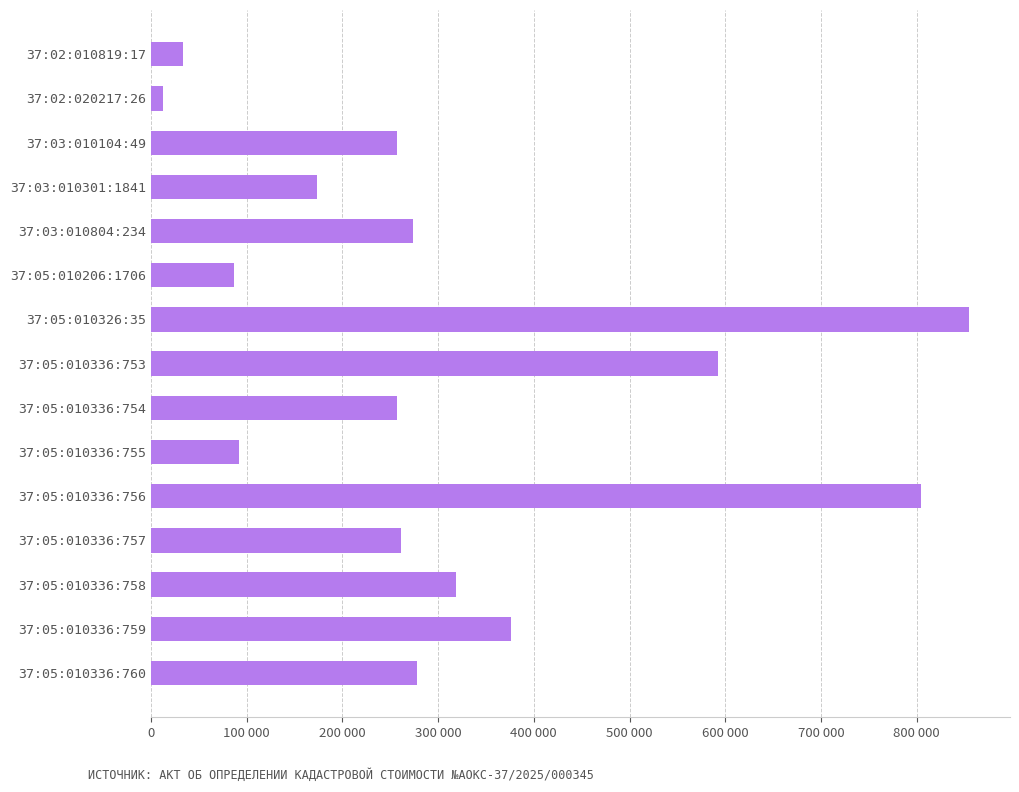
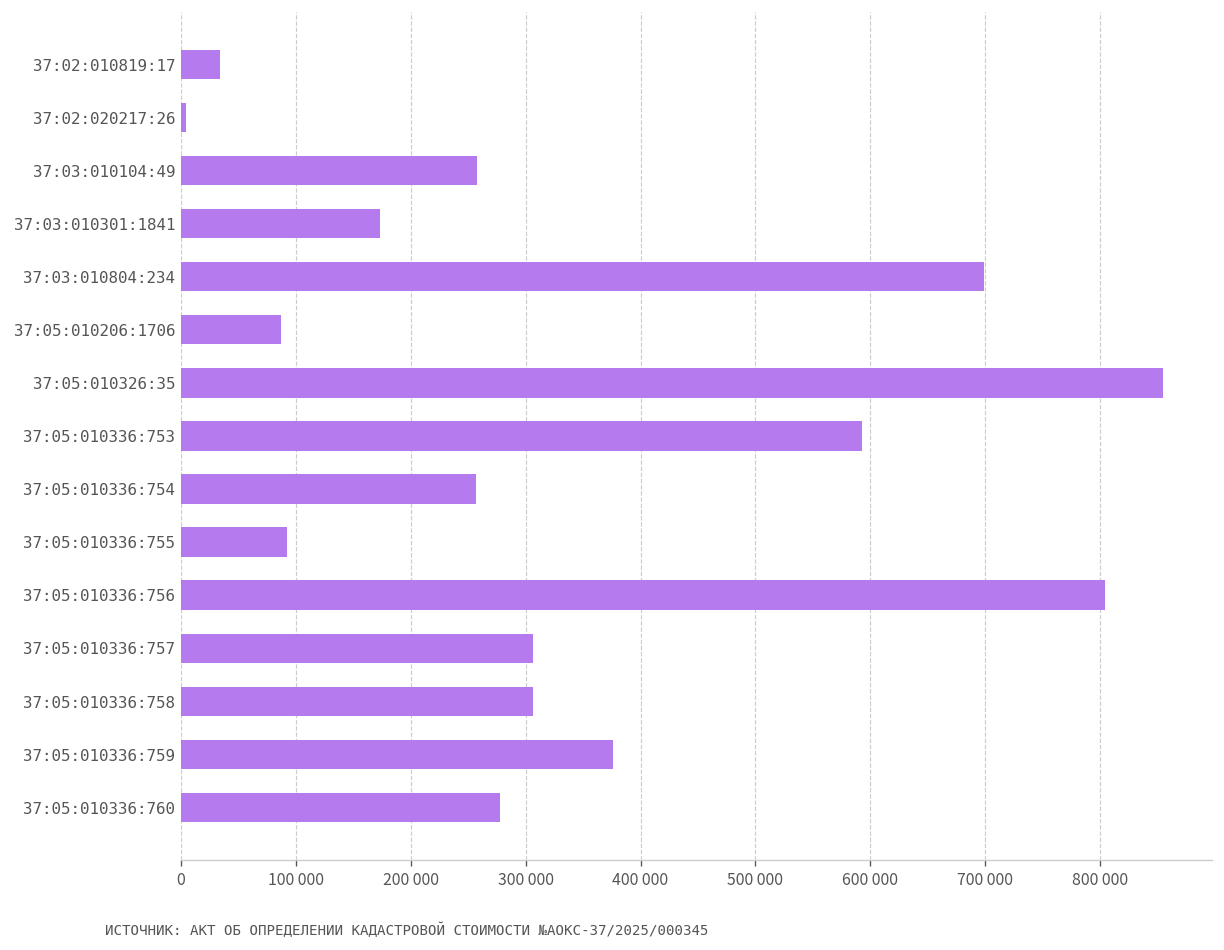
  {
    "37:02:010819:17": 30000,
-   "37:02:020217:26": 10000,
+   "37:02:020217:26": 0,
    "37:03:010104:49": 260000,
    "37:03:010301:1841": 170000,
-   "37:03:010804:234": 270000,
+   "37:03:010804:234": 700000,
    "37:05:010206:1706": 90000,
    "37:05:010326:35": 850000,
    "37:05:010336:753": 590000,
    "37:05:010336:754": 260000,
    "37:05:010336:755": 90000,
    "37:05:010336:756": 800000,
-   "37:05:010336:757": 260000,
-   "37:05:010336:758": 320000,
+   "37:05:010336:757": 310000,
+   "37:05:010336:758": 310000,
    "37:05:010336:759": 380000,
    "37:05:010336:760": 280000
  }
